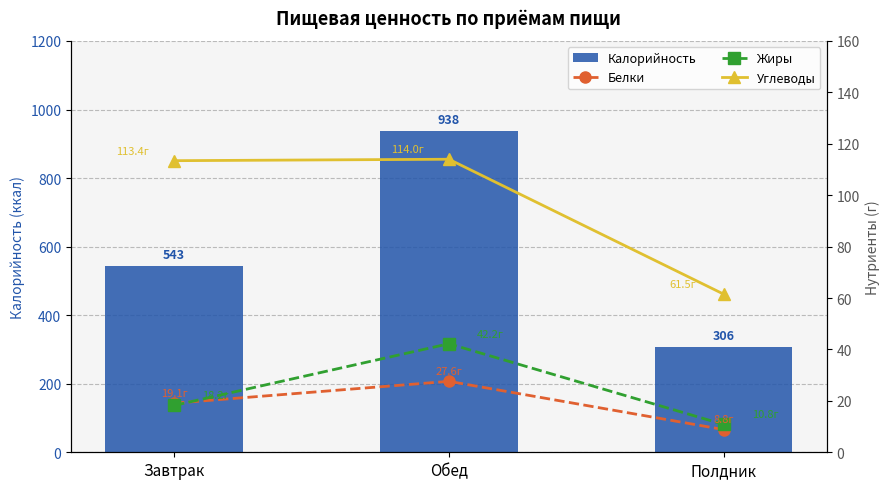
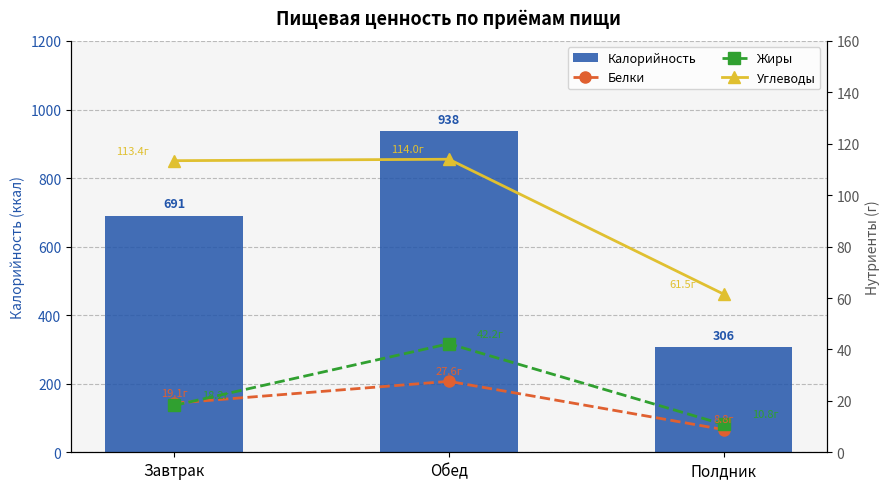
  {
    "Калорийность": {
-     "Завтрак": "543",
+     "Завтрак": "691",
      "Обед": "938",
      "Полдник": "306"
    },
    "Белки": {
      "Обед": "27.6г"
    }
  }
